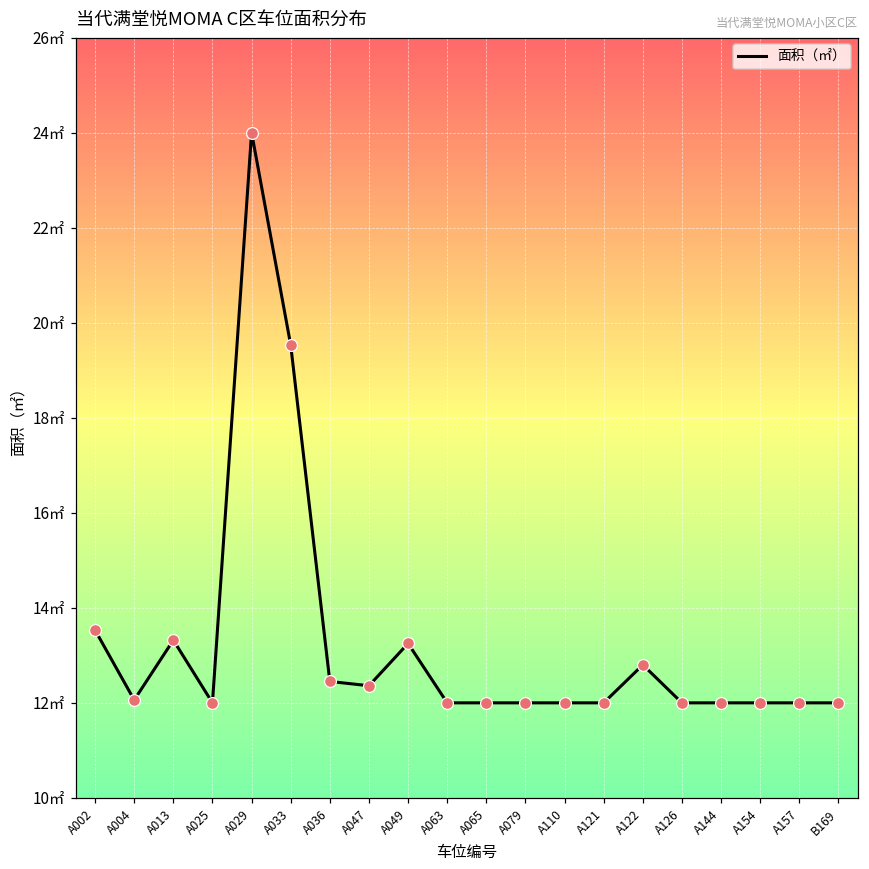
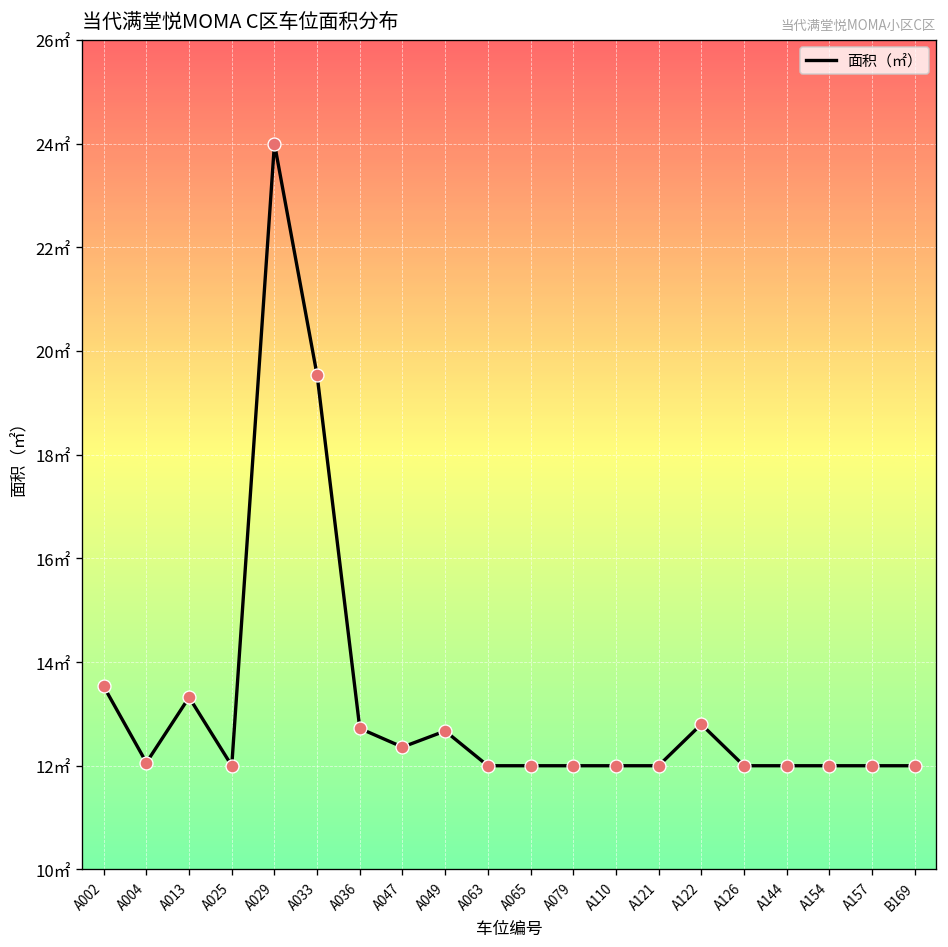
  {
    "A002": "13.5㎡",
    "A004": "12.1㎡",
    "A013": "13.3㎡",
    "A025": "12.0㎡",
    "A029": "24.0㎡",
    "A033": "19.5㎡",
-   "A036": "12.5㎡",
+   "A036": "12.7㎡",
    "A047": "12.4㎡",
-   "A049": "13.3㎡",
+   "A049": "12.7㎡",
    "A063": "12.0㎡",
    "A065": "12.0㎡",
    "A079": "12.0㎡",
    "A110": "12.0㎡",
    "A121": "12.0㎡",
    "A122": "12.8㎡",
    "A126": "12.0㎡",
    "A144": "12.0㎡",
    "A154": "12.0㎡",
    "A157": "12.0㎡",
    "B169": "12.0㎡"
  }
